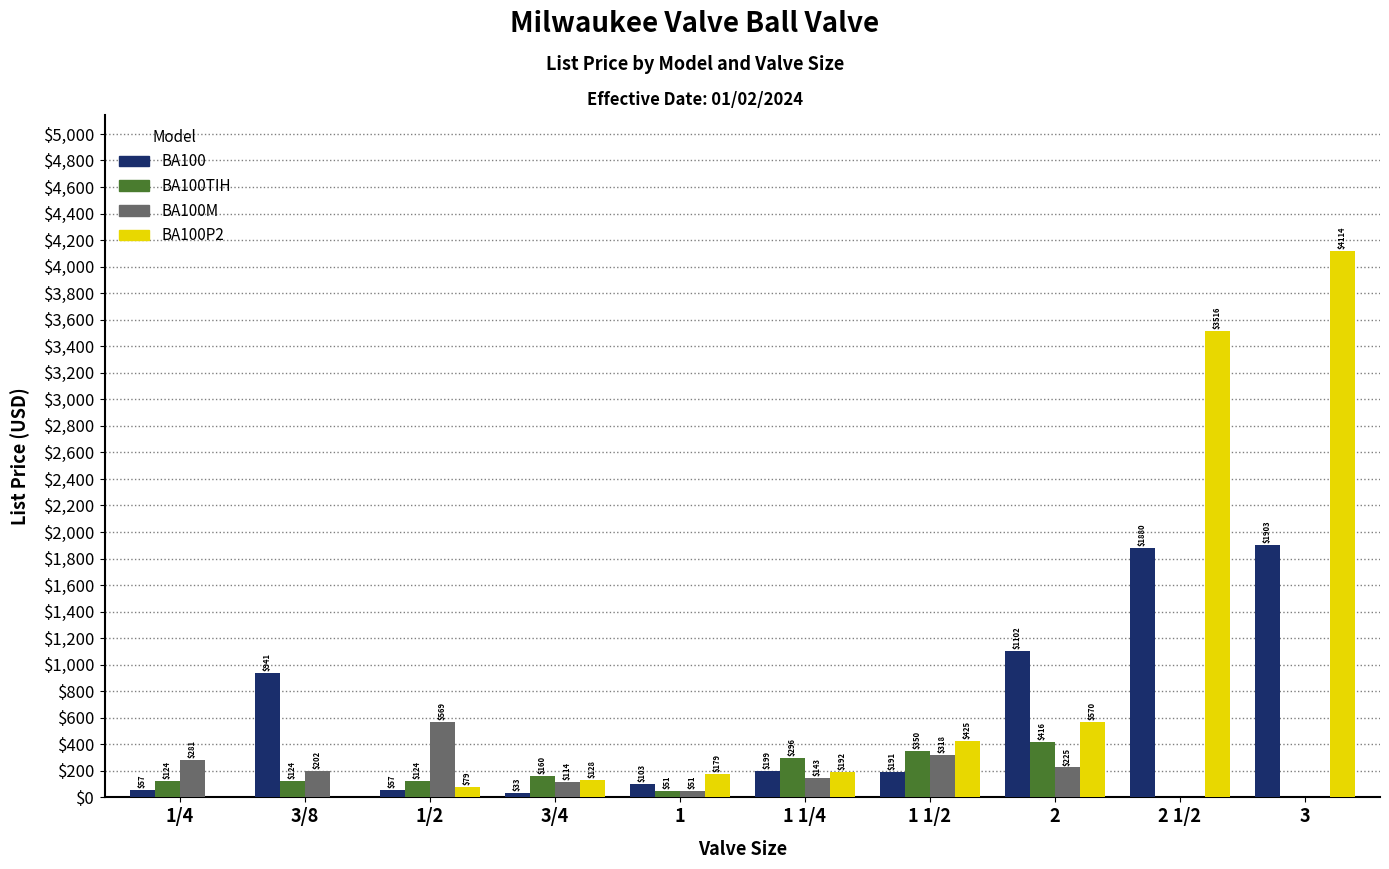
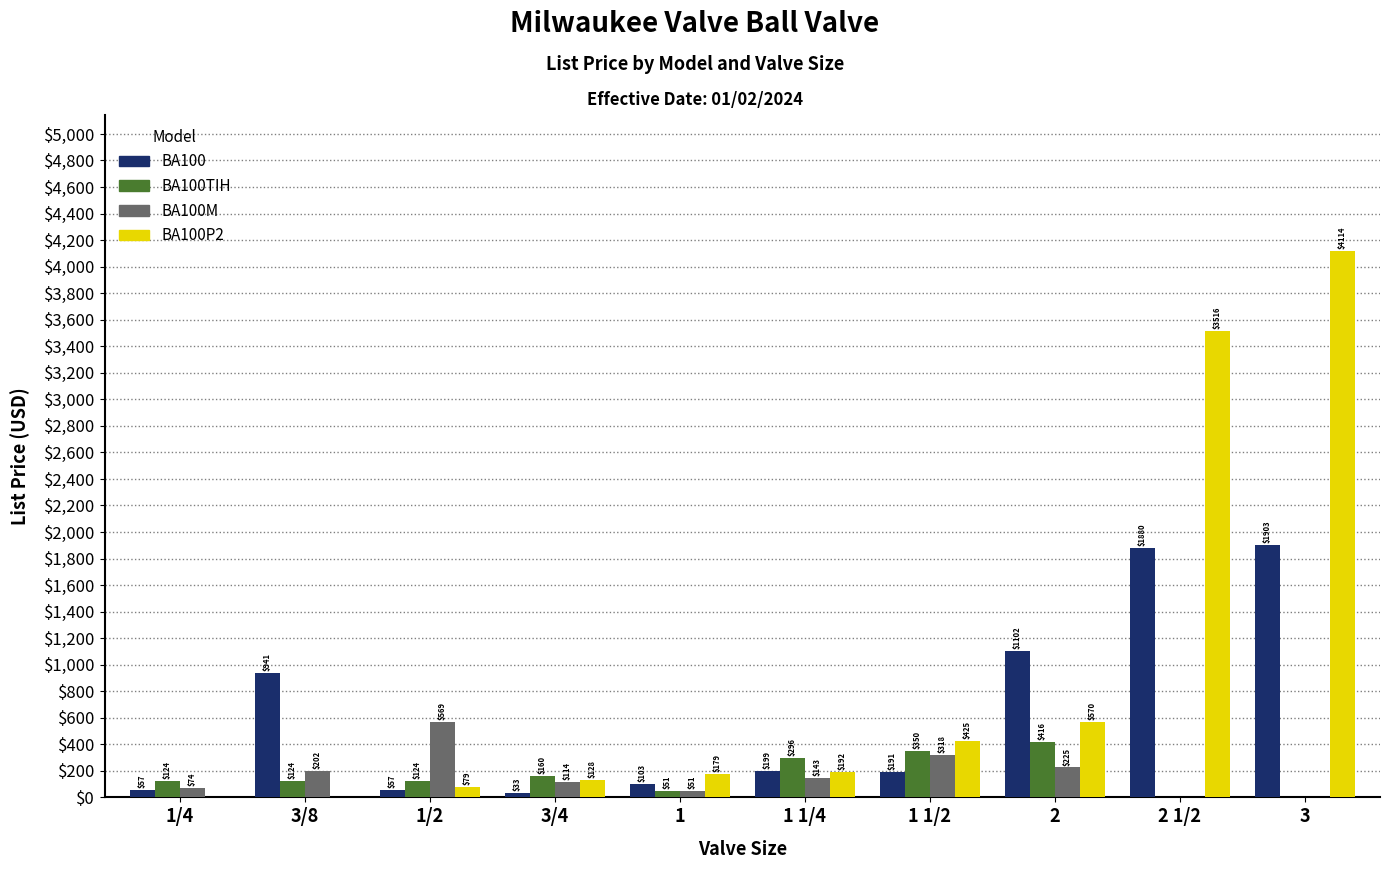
  {
    "BA100": {
      "1/4": "$57",
      "3/8": "$941",
      "1/2": "$57",
      "3/4": "$33",
      "1": "$103",
      "1 1/4": "$199",
      "1 1/2": "$191",
      "2": "$1102",
      "2 1/2": "$1880",
      "3": "$1903"
    },
    "BA100TIH": {
      "1/4": "$124",
      "3/8": "$124",
      "1/2": "$124",
      "3/4": "$160",
      "1": "$51",
      "1 1/4": "$296",
      "1 1/2": "$350",
      "2": "$416"
    },
    "BA100M": {
-     "1/4": "$281",
+     "1/4": "$74",
      "3/8": "$202",
      "1/2": "$569",
      "3/4": "$114",
      "1": "$51",
      "1 1/4": "$143",
      "1 1/2": "$318",
      "2": "$225"
    },
    "BA100P2": {
      "1/2": "$79",
      "3/4": "$128",
      "1": "$179",
      "1 1/4": "$192",
      "1 1/2": "$425",
      "2": "$570",
      "2 1/2": "$3516",
      "3": "$4114"
    }
  }
